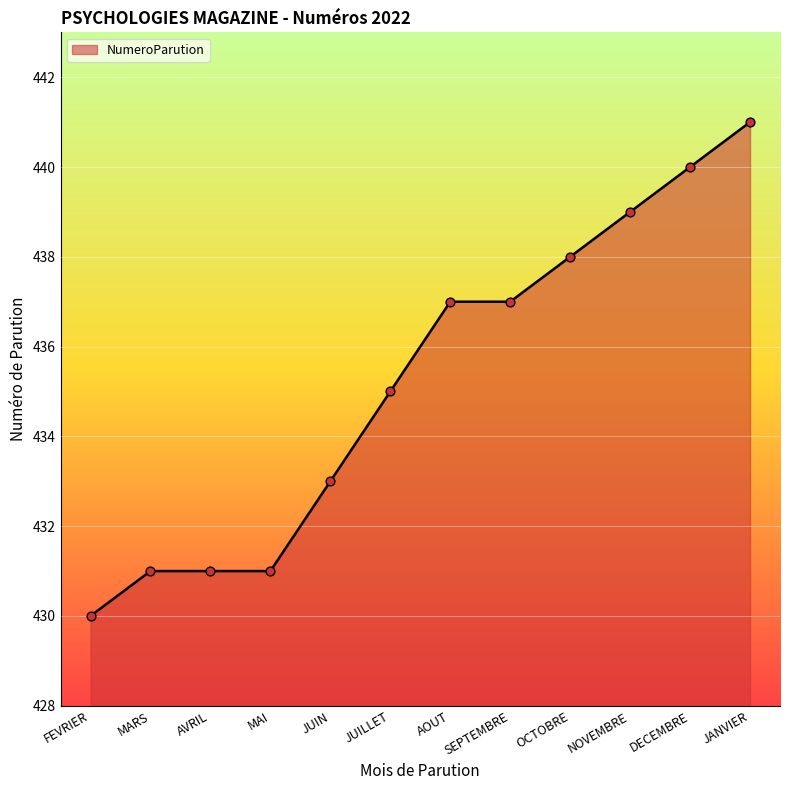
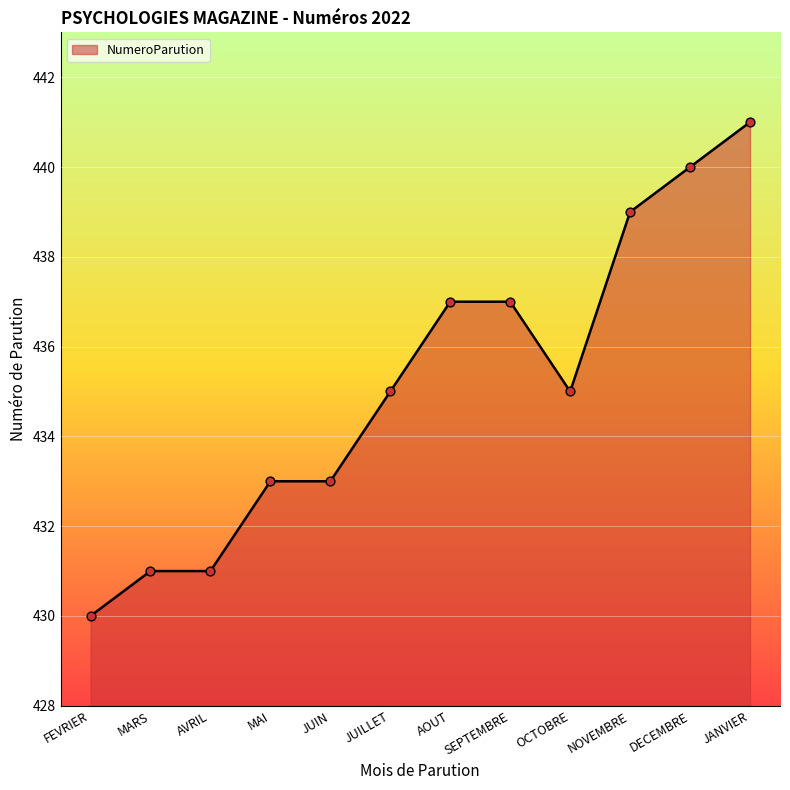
  {
    "FEVRIER": 430,
    "MARS": 431,
    "AVRIL": 431,
-   "MAI": 431,
+   "MAI": 433,
    "JUIN": 433,
    "JUILLET": 435,
    "AOUT": 437,
    "SEPTEMBRE": 437,
-   "OCTOBRE": 438,
+   "OCTOBRE": 435,
    "NOVEMBRE": 439,
    "DECEMBRE": 440,
    "JANVIER": 441
  }
